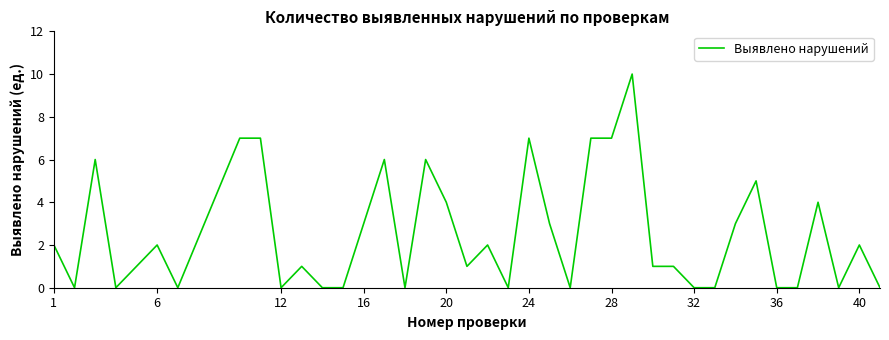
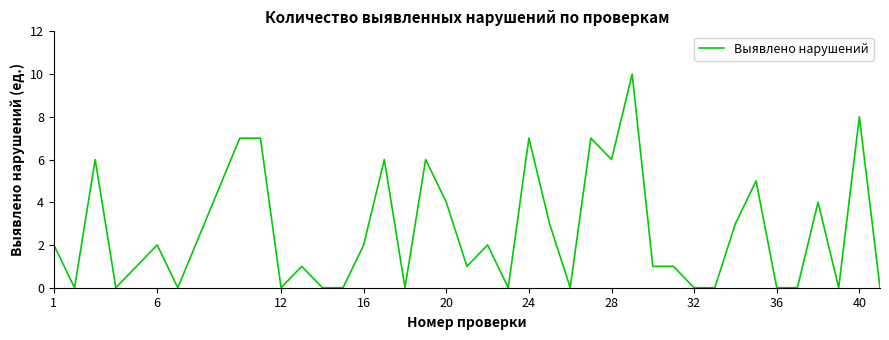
  {
    "1": 2,
    "6": 2,
    "12": 0,
-   "16": 3,
+   "16": 2,
    "20": 4,
    "24": 7,
-   "28": 7,
+   "28": 6,
    "32": 0,
    "36": 0,
-   "40": 2
+   "40": 8
  }
